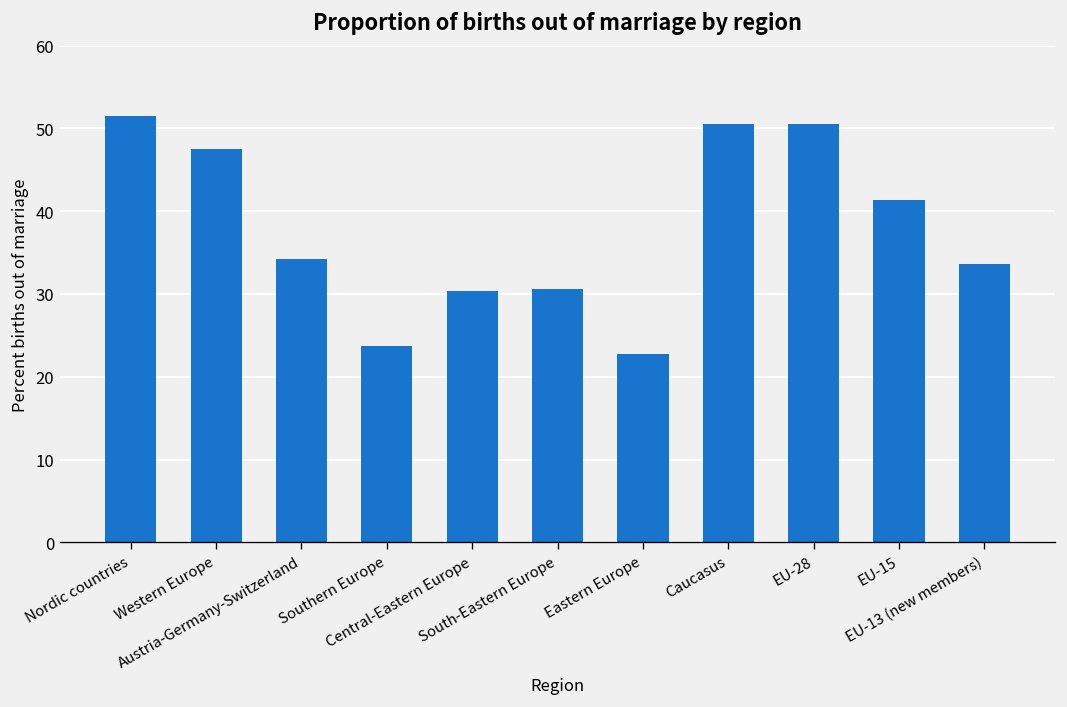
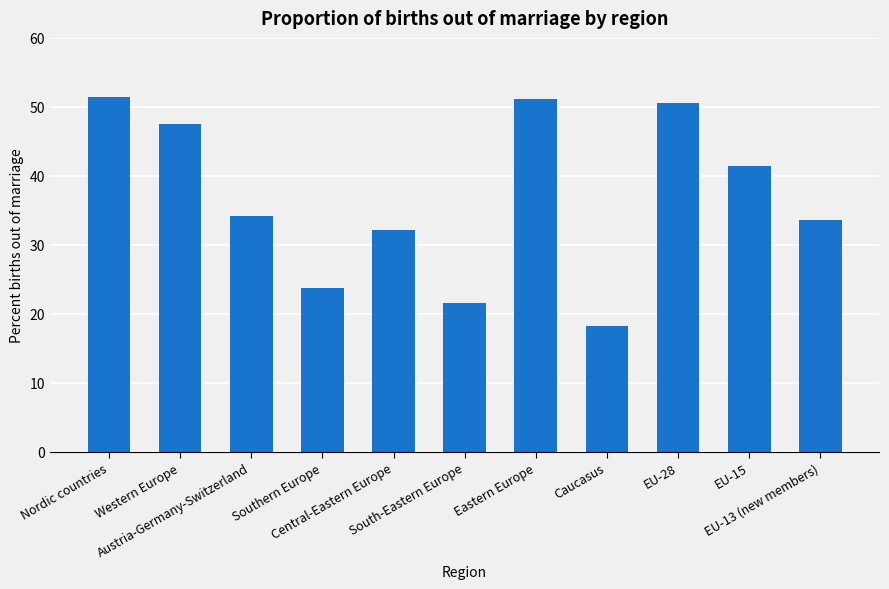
  {
    "Nordic countries": 52,
    "Western Europe": 48,
    "Austria-Germany-Switzerland": 34,
    "Southern Europe": 24,
-   "Central-Eastern Europe": 30,
-   "South-Eastern Europe": 31,
-   "Eastern Europe": 23,
-   "Caucasus": 51,
+   "Central-Eastern Europe": 32,
+   "South-Eastern Europe": 22,
+   "Eastern Europe": 51,
+   "Caucasus": 18,
    "EU-28": 51,
    "EU-15": 41,
    "EU-13 (new members)": 34
  }
